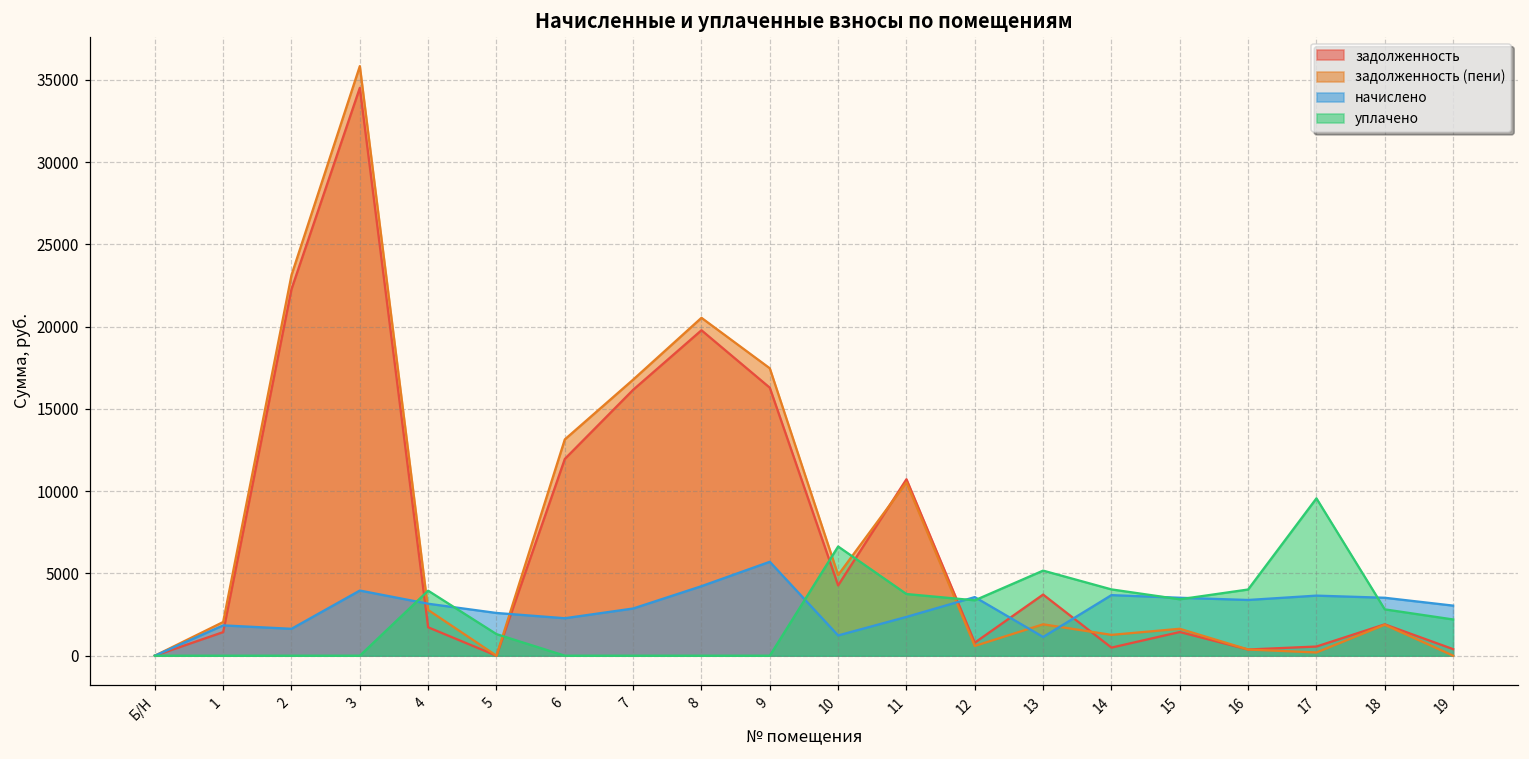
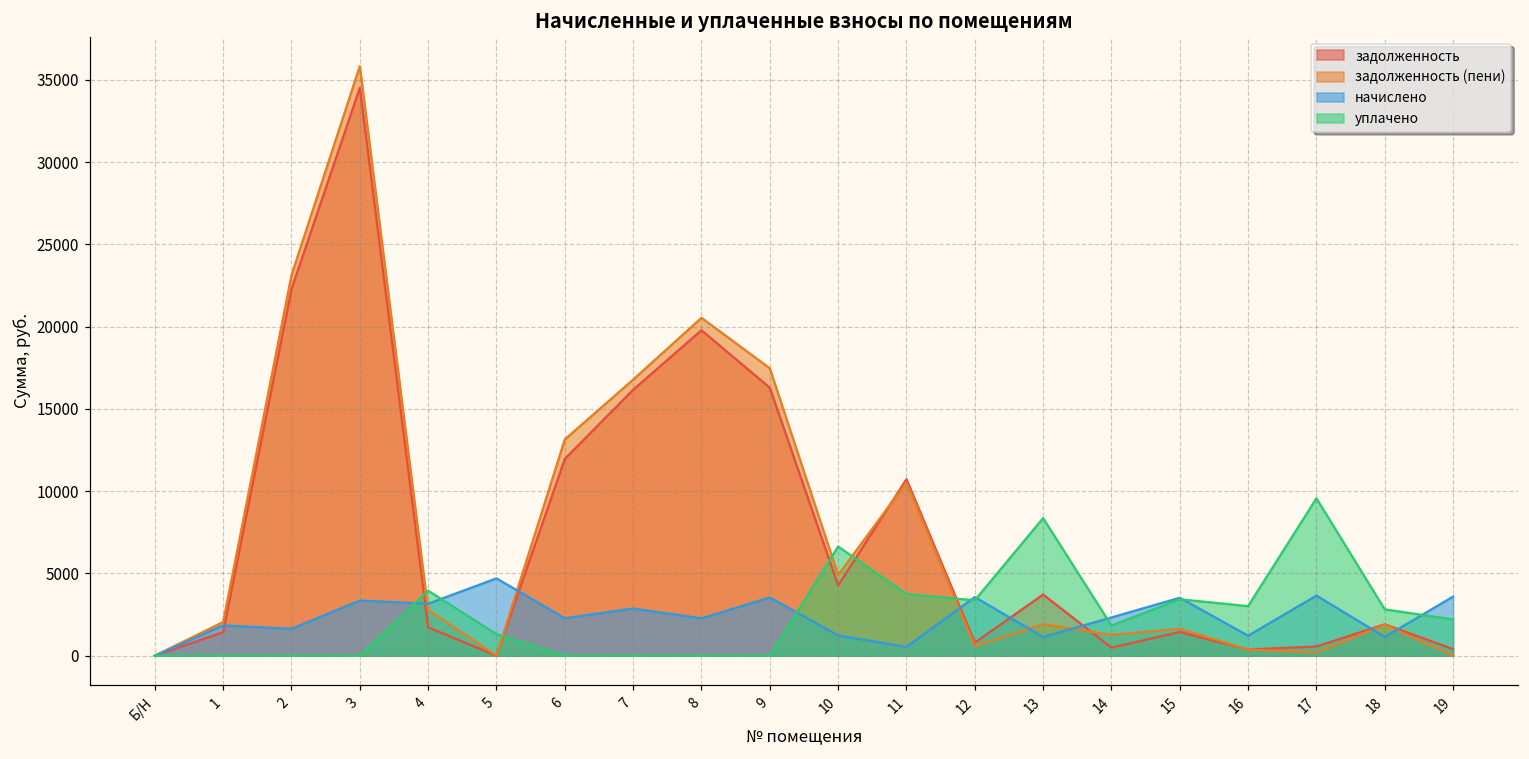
  {
    "начислено": {
      "1": 1800,
      "2": 1600,
-     "3": 4000,
+     "3": 3400,
      "4": 3200,
-     "5": 2600,
+     "5": 4700,
      "6": 2300,
      "7": 2900,
-     "8": 4200,
-     "9": 5700,
+     "8": 2300,
+     "9": 3500,
      "10": 1200,
-     "11": 2400,
+     "11": 500,
      "12": 3600,
      "13": 1100,
-     "14": 3700,
-     "16": 3400,
+     "14": 2300,
+     "16": 1200,
      "17": 3700,
-     "18": 3500,
-     "19": 3000
+     "18": 1100,
+     "19": 3600
    },
    "уплачено": {
      "1": 0,
      "2": 0,
      "3": 0,
      "4": 4000,
      "5": 1300,
      "6": 0,
      "7": 0,
      "8": 0,
      "9": 0,
      "10": 6600,
      "11": 3700,
      "12": 3400,
-     "13": 5200,
-     "14": 4000,
-     "16": 4000,
+     "13": 8400,
+     "14": 1800,
+     "16": 3000,
      "17": 9600,
      "18": 2800,
      "19": 2200
    }
  }
